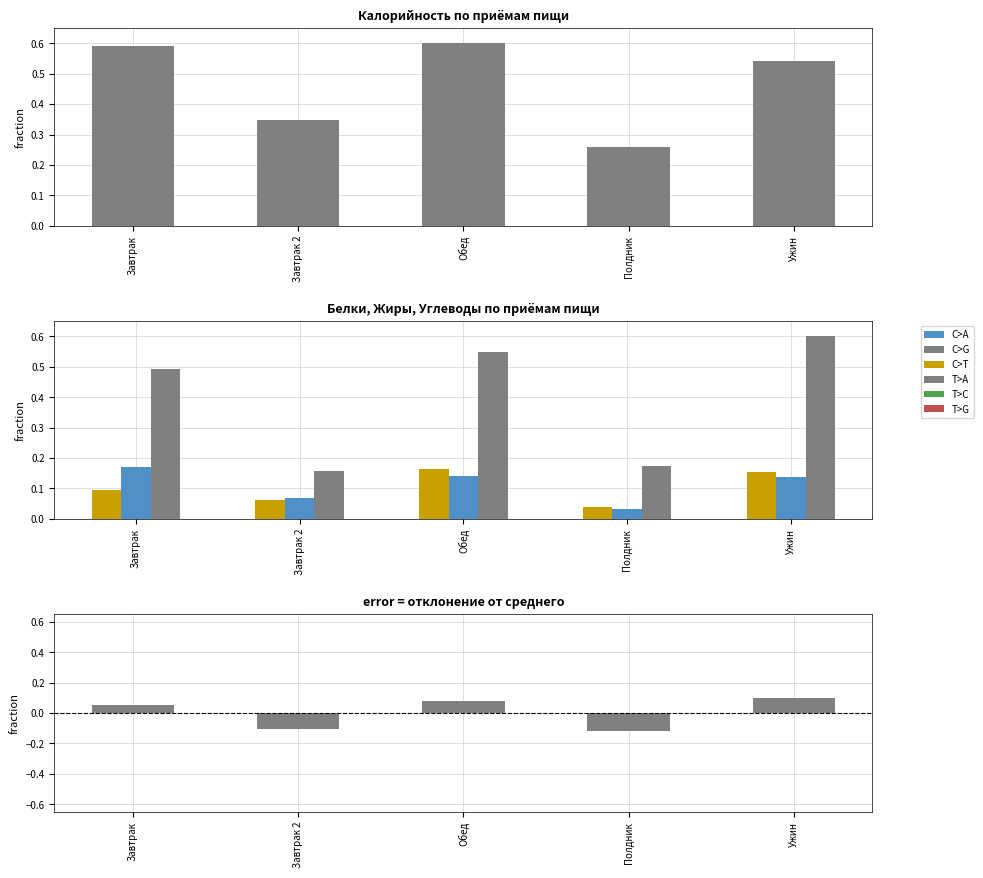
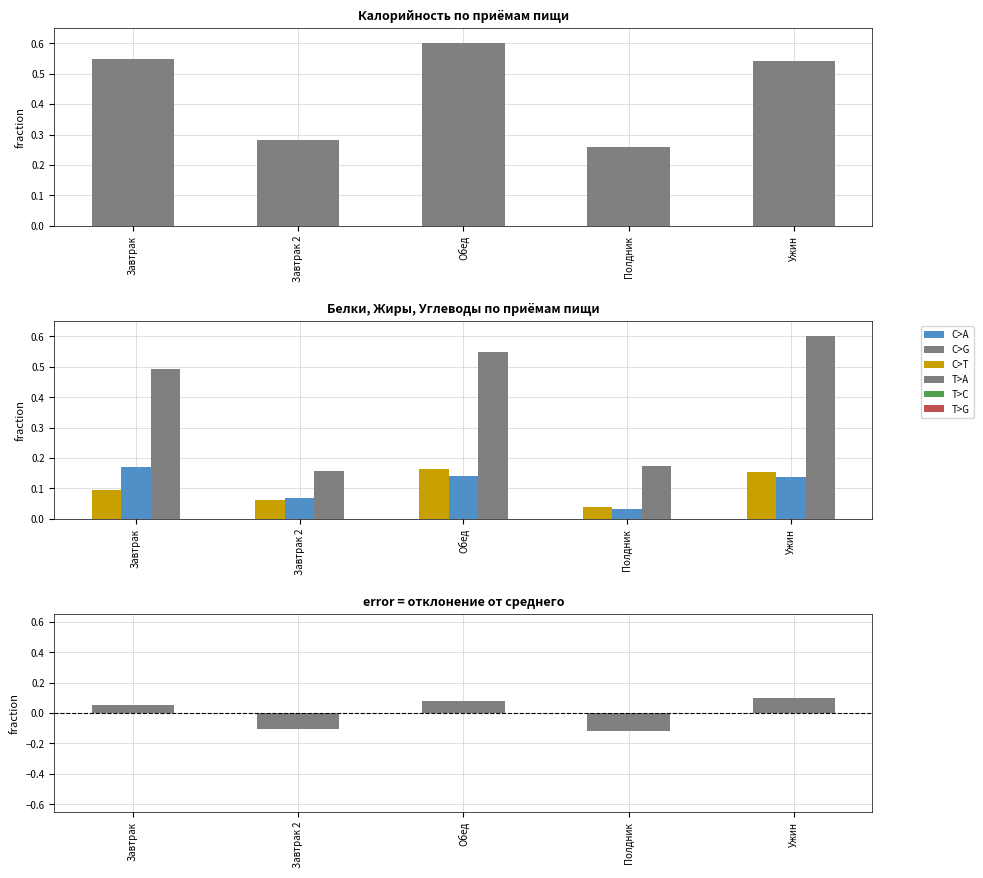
  {
    "Калорийность по приёмам пищи": {
-     "Завтрак": 0.59,
-     "Завтрак 2": 0.35,
+     "Завтрак": 0.55,
+     "Завтрак 2": 0.28,
      "Обед": 0.60,
      "Полдник": 0.26,
      "Ужин": 0.54
    },
    "error = отклонение от среднего": {
      "Завтрак": 0.05,
      "Завтрак 2": -0.11,
      "Обед": 0.08,
      "Полдник": -0.12,
      "Ужин": 0.10
    }
  }
